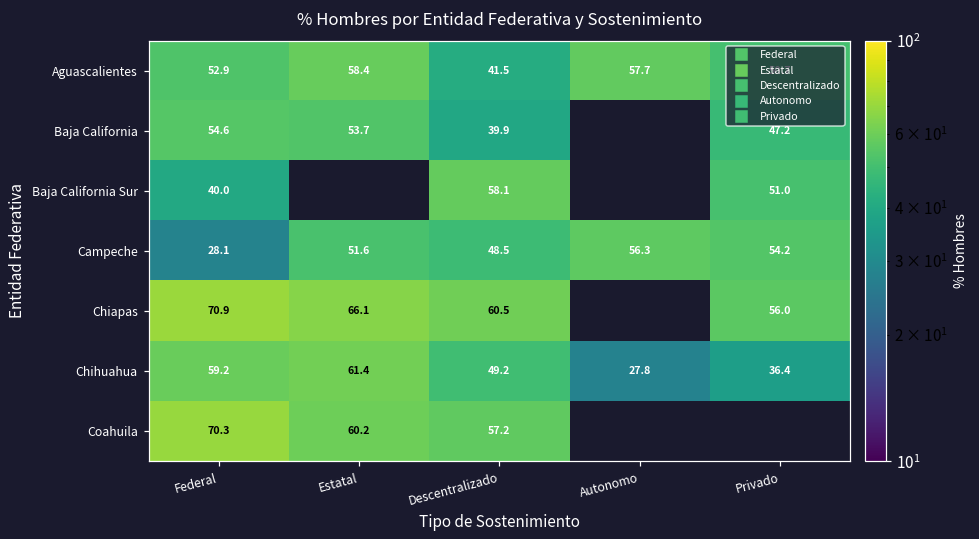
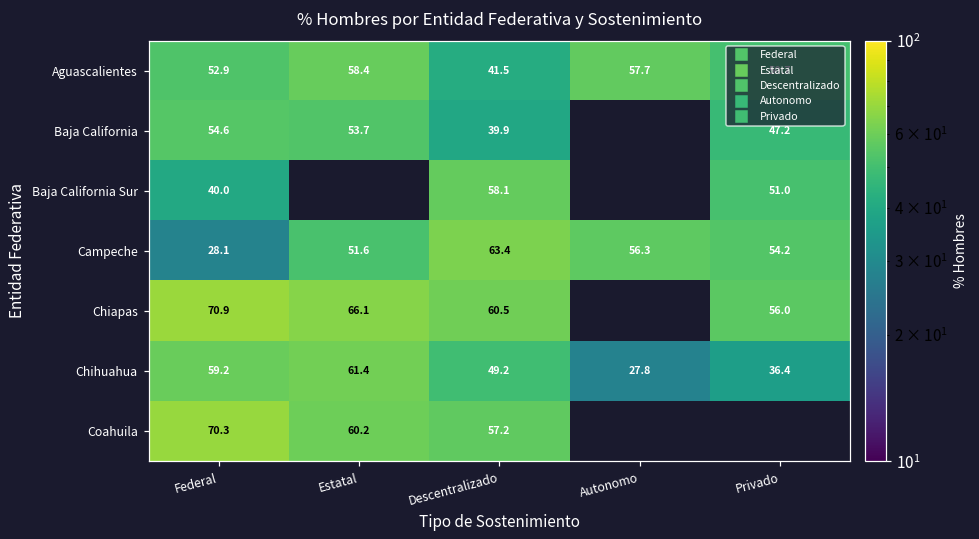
  {
    "Aguascalientes": {
      "Federal": 52.9,
      "Estatal": 58.4,
      "Descentralizado": 41.5,
      "Autonomo": 57.7
    },
    "Baja California": {
      "Federal": 54.6,
      "Estatal": 53.7,
      "Descentralizado": 39.9
    },
    "Baja California Sur": {
      "Federal": 40.0,
      "Descentralizado": 58.1,
      "Privado": 51.0
    },
    "Campeche": {
      "Federal": 28.1,
      "Estatal": 51.6,
-     "Descentralizado": 48.5,
+     "Descentralizado": 63.4,
      "Autonomo": 56.3,
      "Privado": 54.2
    },
    "Chiapas": {
      "Federal": 70.9,
      "Estatal": 66.1,
      "Descentralizado": 60.5,
      "Privado": 56.0
    },
    "Chihuahua": {
      "Federal": 59.2,
      "Estatal": 61.4,
      "Descentralizado": 49.2,
      "Autonomo": 27.8,
      "Privado": 36.4
    },
    "Coahuila": {
      "Federal": 70.3,
      "Estatal": 60.2,
      "Descentralizado": 57.2
    }
  }
